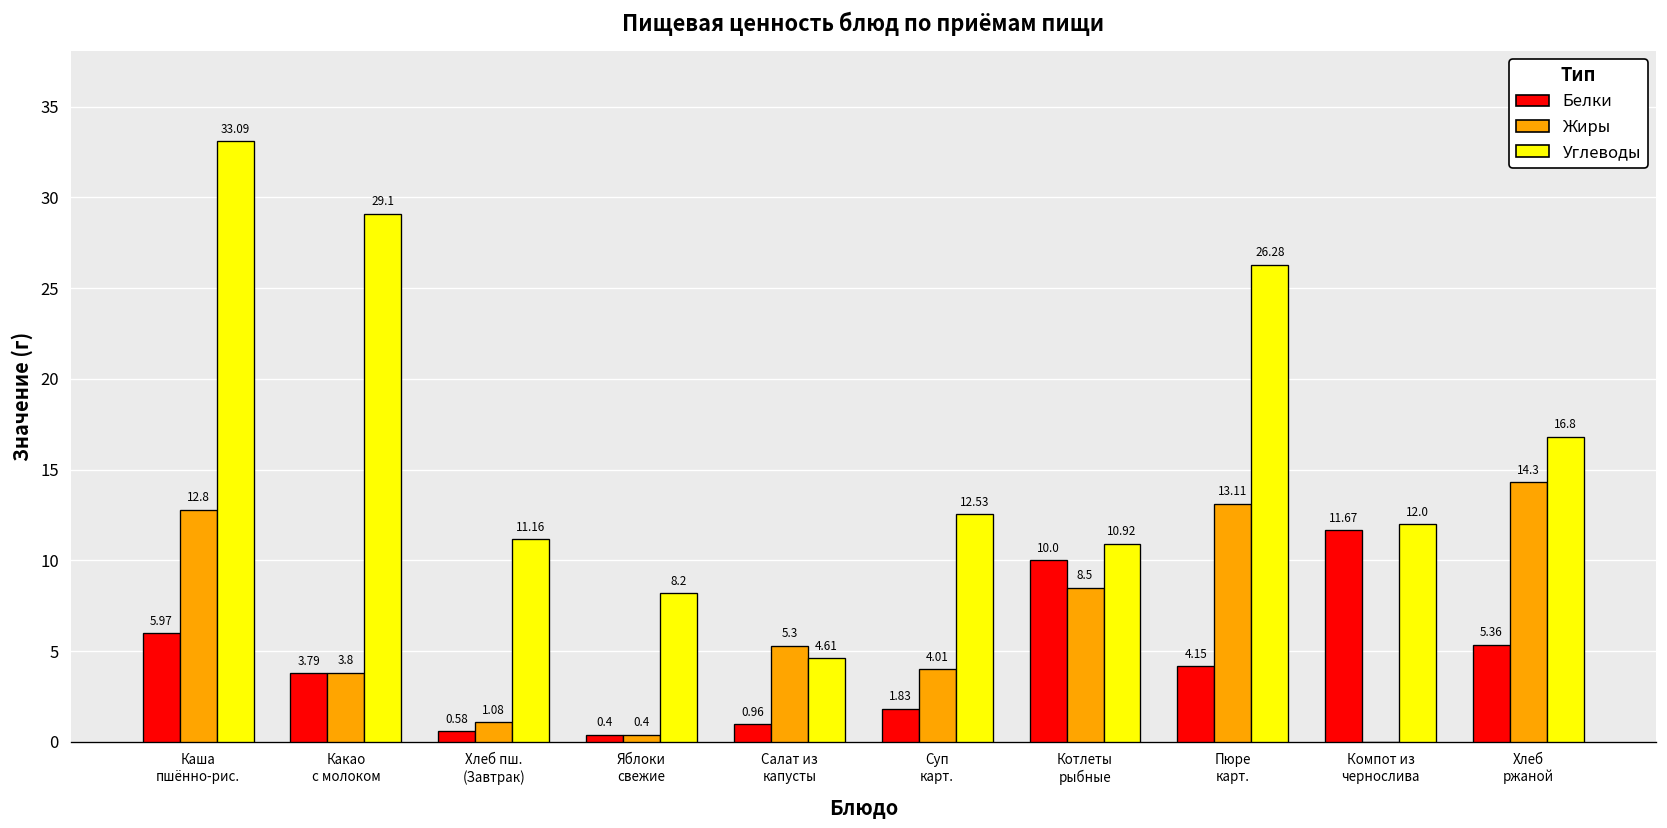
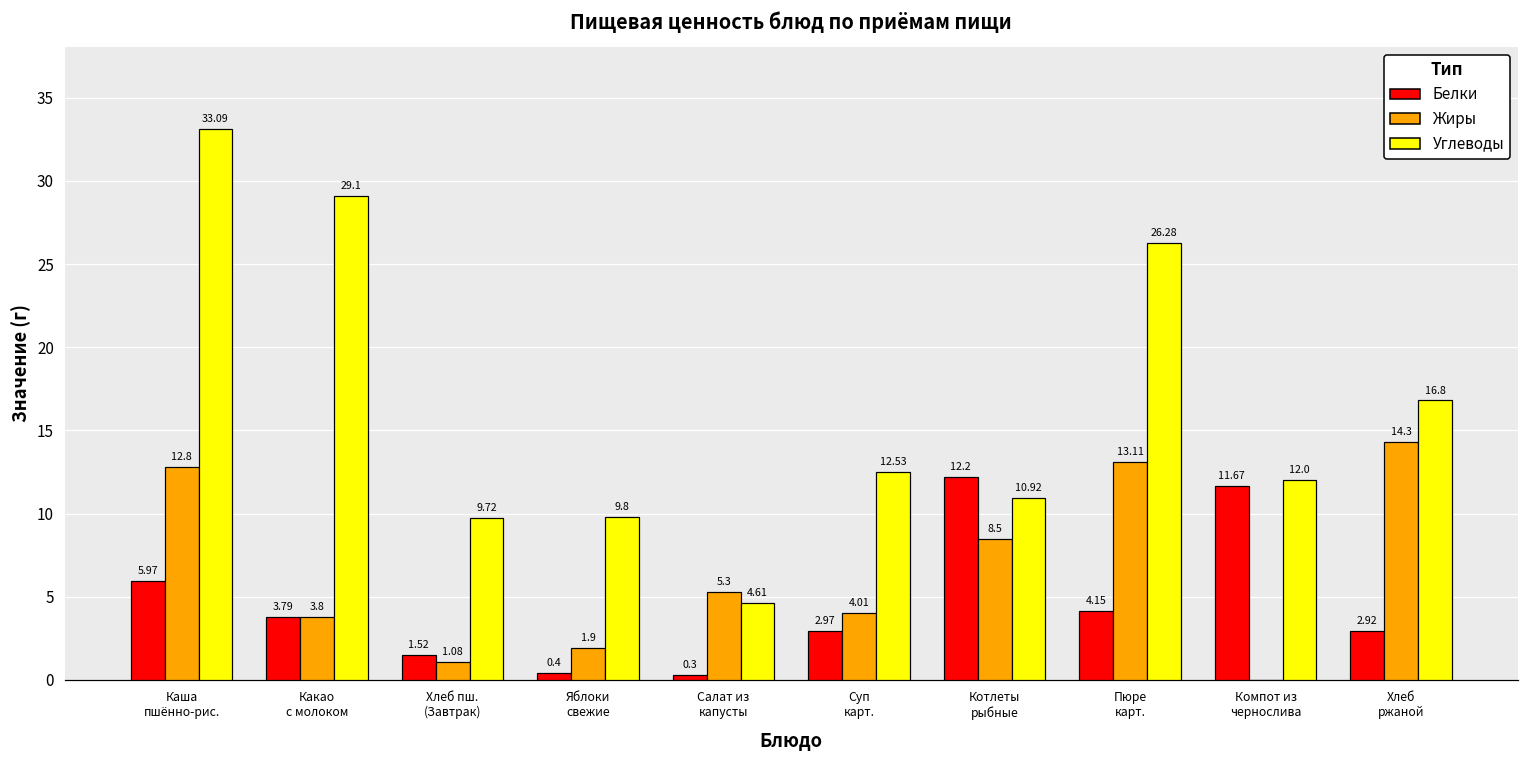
  {
    "Белки": {
      "Каша пшённо-риc.": 5.97,
      "Какао с молоком": 3.79,
-     "Хлеб пш. (Завтрак)": 0.58,
+     "Хлеб пш. (Завтрак)": 1.52,
      "Яблоки свежие": 0.4,
-     "Салат из капусты": 0.96,
-     "Суп карт.": 1.83,
-     "Котлеты рыбные": 10.0,
+     "Салат из капусты": 0.3,
+     "Суп карт.": 2.97,
+     "Котлеты рыбные": 12.2,
      "Пюре карт.": 4.15,
      "Компот из чернослива": 11.67,
-     "Хлеб ржаной": 5.36
+     "Хлеб ржаной": 2.92
    },
    "Жиры": {
      "Каша пшённо-риc.": 12.8,
      "Какао с молоком": 3.8,
      "Хлеб пш. (Завтрак)": 1.08,
-     "Яблоки свежие": 0.4,
+     "Яблоки свежие": 1.9,
      "Салат из капусты": 5.3,
      "Суп карт.": 4.01,
      "Котлеты рыбные": 8.5,
      "Пюре карт.": 13.11,
      "Хлеб ржаной": 14.3
    },
    "Углеводы": {
      "Каша пшённо-риc.": 33.09,
      "Какао с молоком": 29.1,
-     "Хлеб пш. (Завтрак)": 11.16,
-     "Яблоки свежие": 8.2,
+     "Хлеб пш. (Завтрак)": 9.72,
+     "Яблоки свежие": 9.8,
      "Салат из капусты": 4.61,
      "Суп карт.": 12.53,
      "Котлеты рыбные": 10.92,
      "Пюре карт.": 26.28,
      "Компот из чернослива": 12.0,
      "Хлеб ржаной": 16.8
    }
  }
